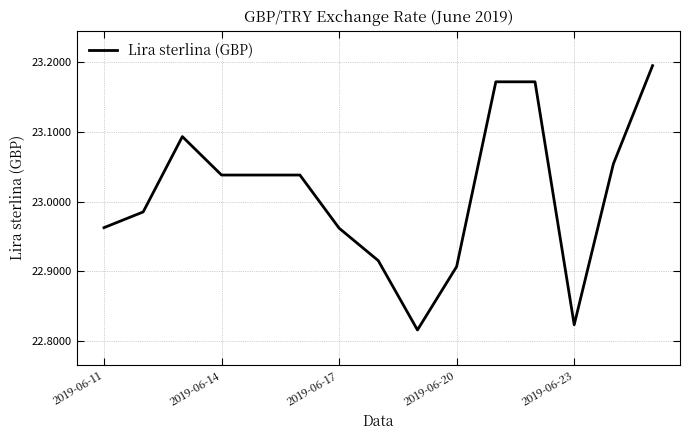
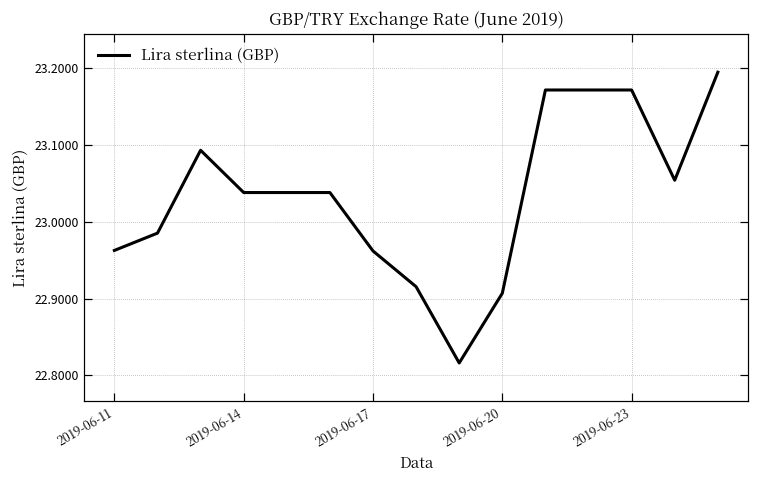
  {
    "2019-06-11": 22.96,
    "2019-06-14": 23.04,
    "2019-06-17": 22.96,
    "2019-06-20": 22.91,
-   "2019-06-23": 22.82
+   "2019-06-23": 23.17
  }
